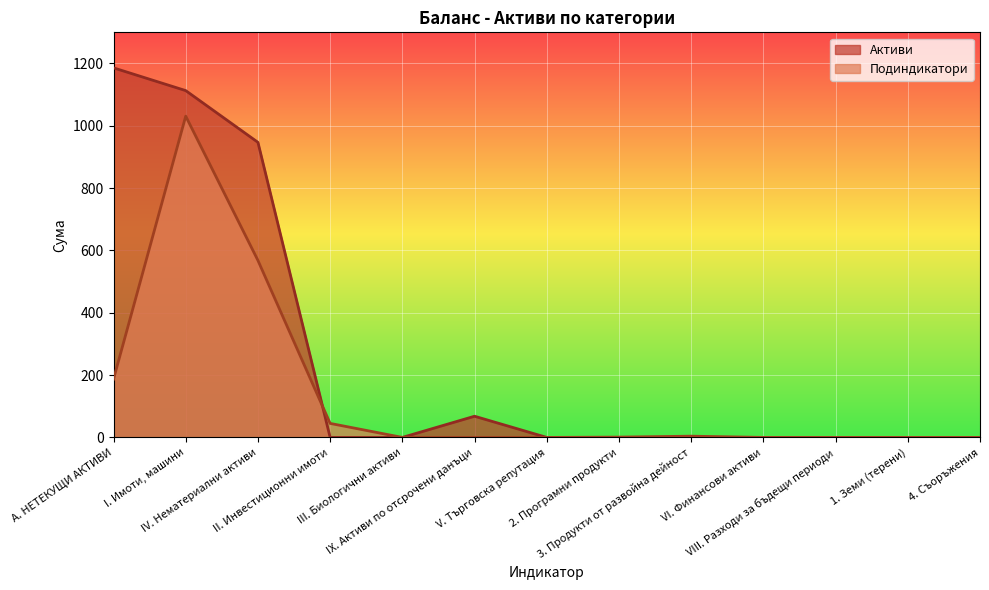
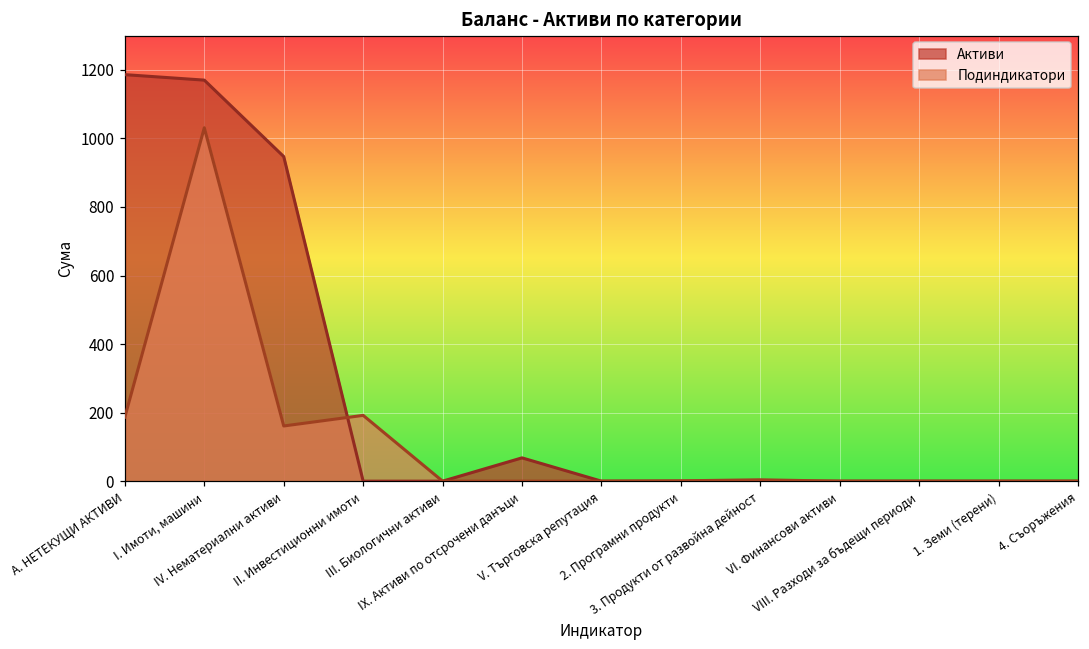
  {
    "Активи": {
      "А. НЕТЕКУЩИ АКТИВИ": 1190,
-     "I. Имоти, машини": 1110,
+     "I. Имоти, машини": 1170,
      "IV. Нематериални активи": 950,
      "II. Инвестиционни имоти": 0,
      "IX. Активи по отсрочени данъци": 70
    },
    "Подиндикатори": {
      "А. НЕТЕКУЩИ АКТИВИ": 190,
      "I. Имоти, машини": 1030,
-     "IV. Нематериални активи": 570,
-     "II. Инвестиционни имоти": 50,
+     "IV. Нематериални активи": 160,
+     "II. Инвестиционни имоти": 190,
      "IX. Активи по отсрочени данъци": 0
    }
  }
